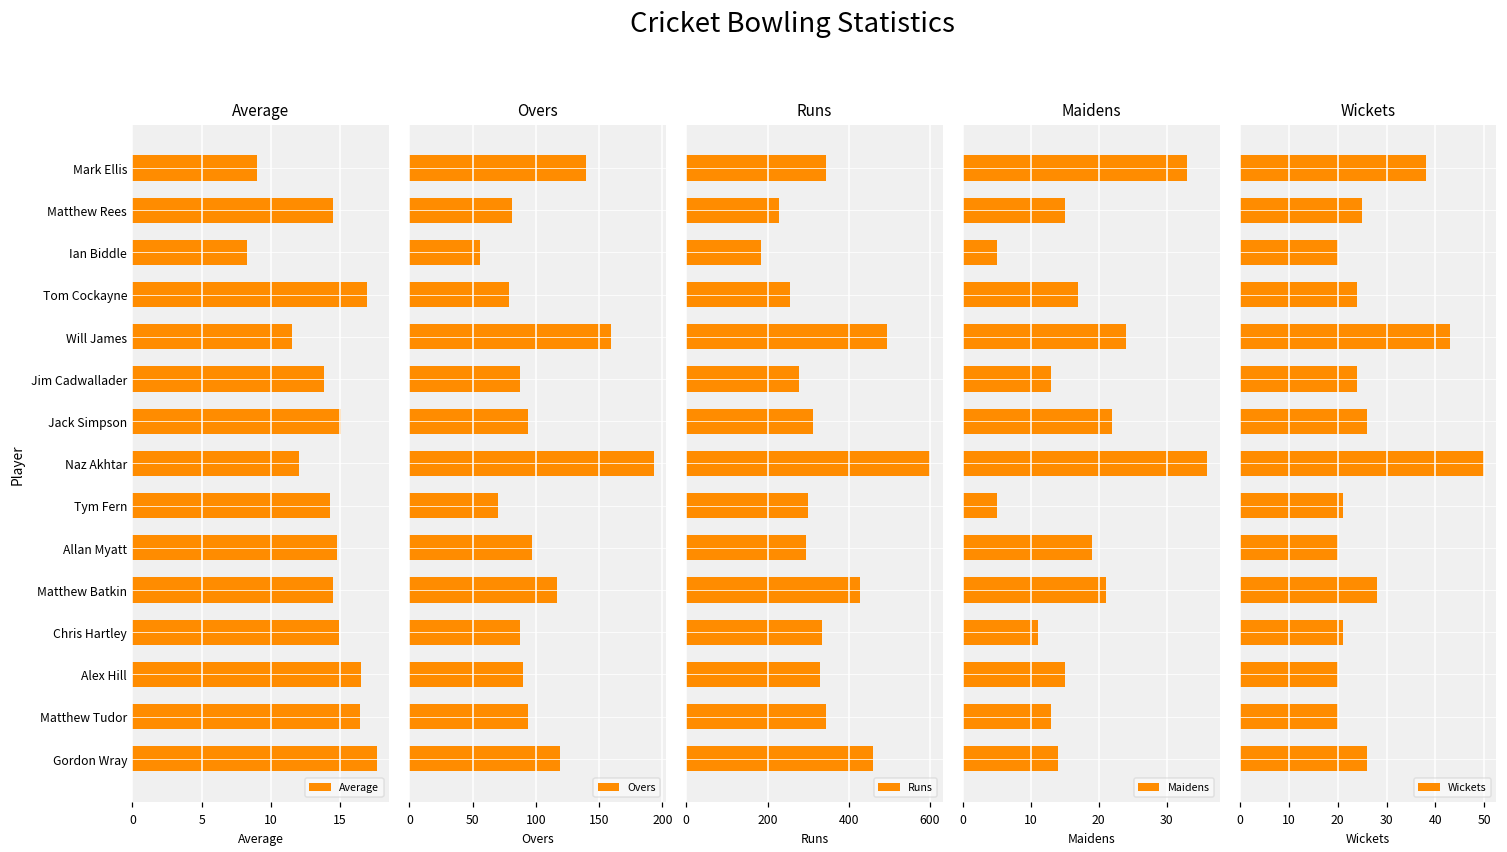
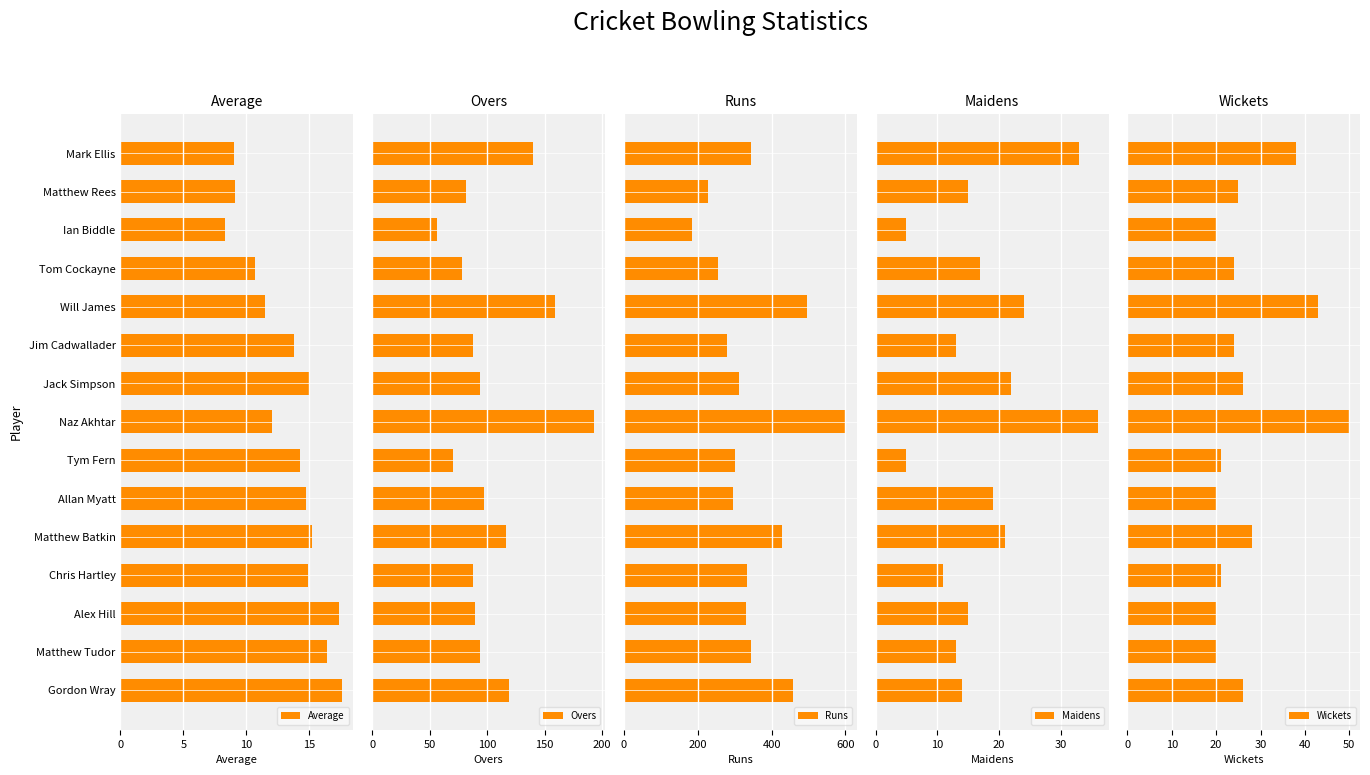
  {
    "Average": {
      "Mark Ellis": 9.0,
-     "Matthew Rees": 14.5,
+     "Matthew Rees": 9.1,
      "Ian Biddle": 8.3,
-     "Tom Cockayne": 17.0,
+     "Tom Cockayne": 10.7,
      "Will James": 11.5,
      "Jim Cadwallader": 13.8,
      "Jack Simpson": 15.1,
      "Naz Akhtar": 12.0,
      "Tym Fern": 14.3,
      "Allan Myatt": 14.8,
-     "Matthew Batkin": 14.5,
+     "Matthew Batkin": 15.3,
      "Chris Hartley": 14.9,
-     "Alex Hill": 16.5,
+     "Alex Hill": 17.4,
      "Matthew Tudor": 16.4,
      "Gordon Wray": 17.7
    }
  }
